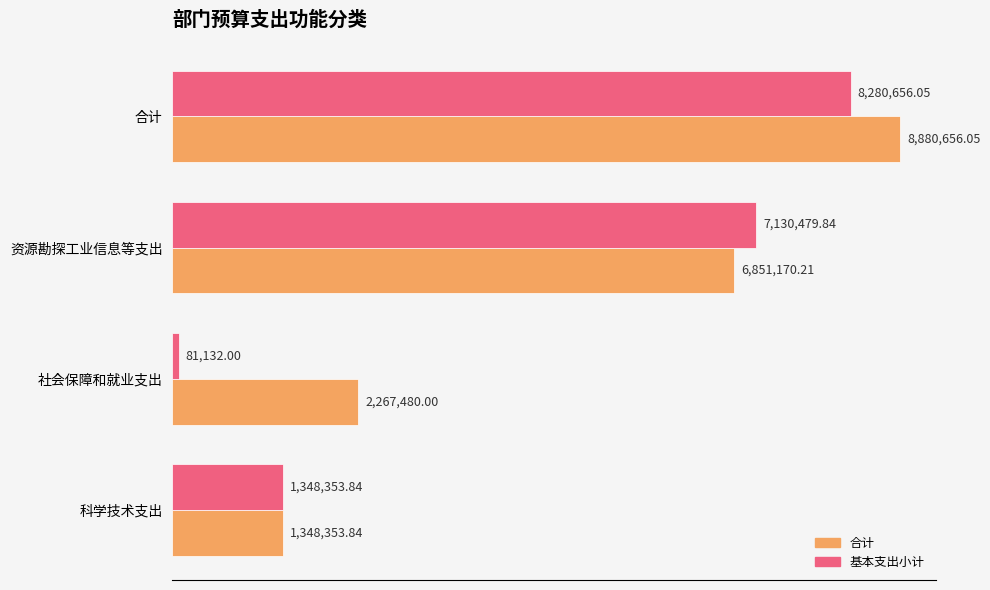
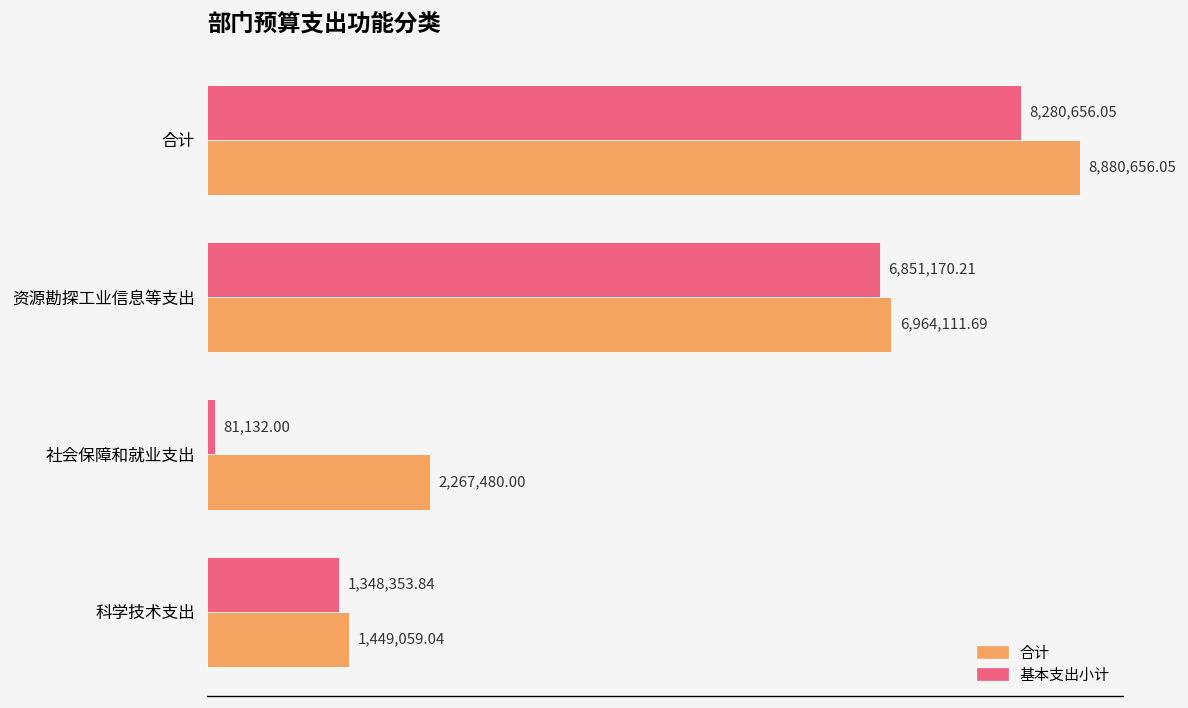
  {
    "合计": {
      "合计": "8,880,656.05",
-     "资源勘探工业信息等支出": "6,851,170.21",
+     "资源勘探工业信息等支出": "6,964,111.69",
      "社会保障和就业支出": "2,267,480.00",
-     "科学技术支出": "1,348,353.84"
+     "科学技术支出": "1,449,059.04"
    },
    "基本支出小计": {
      "合计": "8,280,656.05",
-     "资源勘探工业信息等支出": "7,130,479.84",
+     "资源勘探工业信息等支出": "6,851,170.21",
      "社会保障和就业支出": "81,132.00",
      "科学技术支出": "1,348,353.84"
    }
  }
